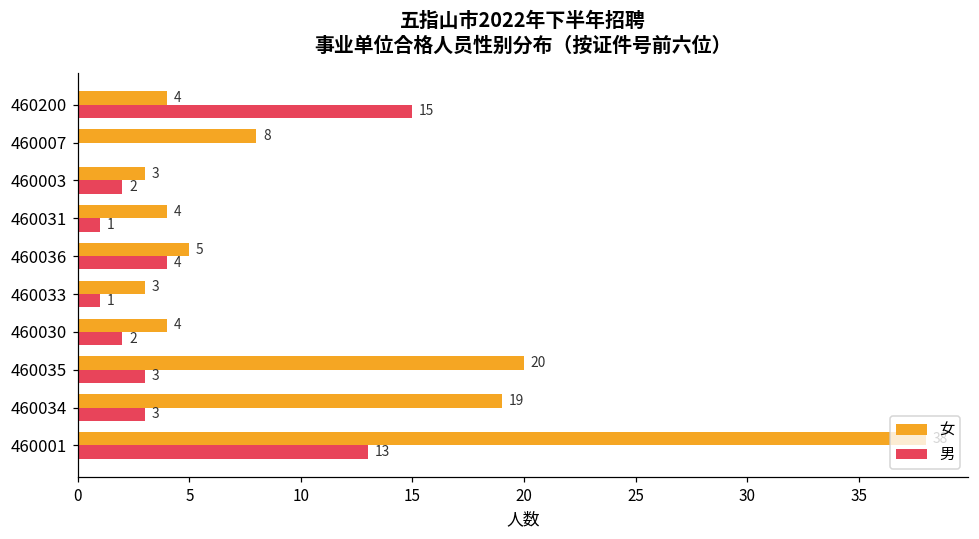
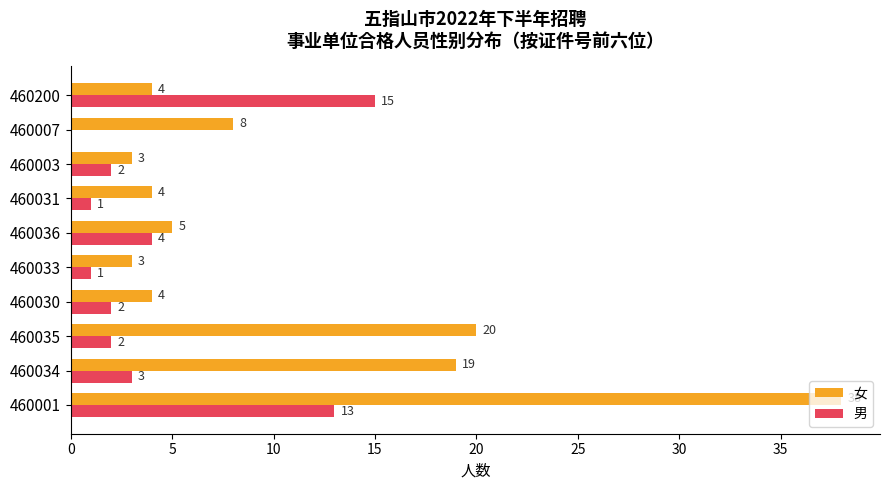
  {
    "女": {
      "460200": 4,
      "460007": 8,
      "460003": 3,
      "460031": 4,
      "460036": 5,
      "460033": 3,
      "460030": 4,
      "460035": 20,
      "460034": 19
    },
    "男": {
      "460200": 15,
      "460003": 2,
      "460031": 1,
      "460036": 4,
      "460033": 1,
      "460030": 2,
-     "460035": 3,
+     "460035": 2,
      "460034": 3,
      "460001": 13
    }
  }
